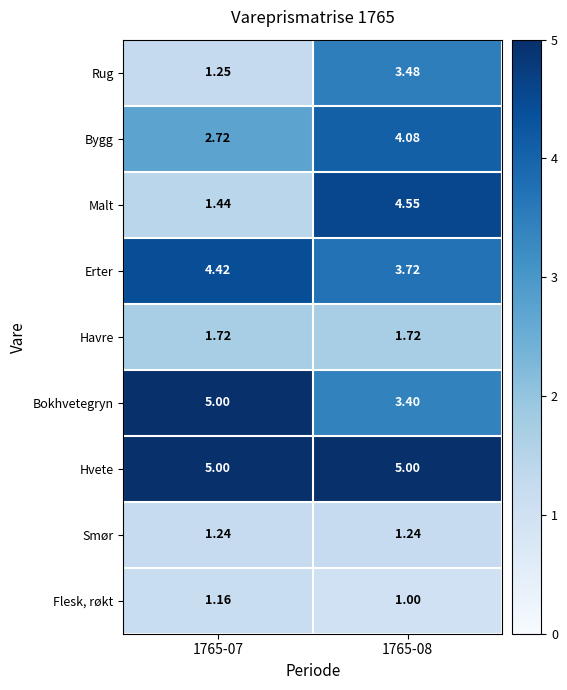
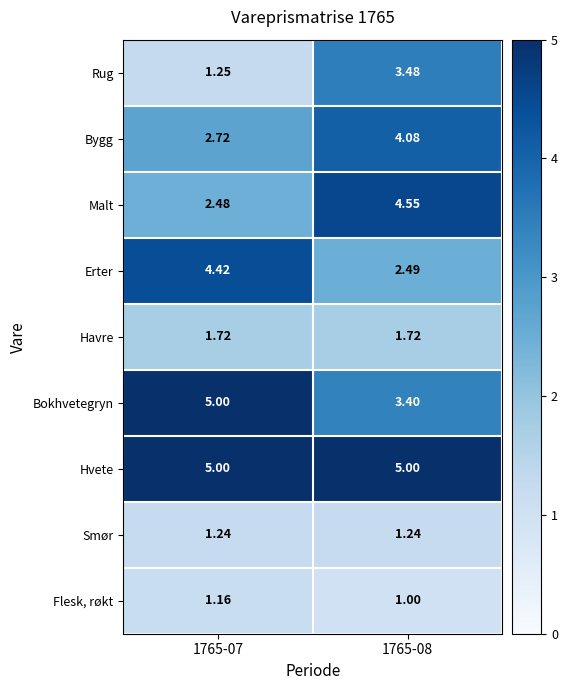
  {
    "Rug": {
      "1765-07": 1.25,
      "1765-08": 3.48
    },
    "Bygg": {
      "1765-07": 2.72,
      "1765-08": 4.08
    },
    "Malt": {
-     "1765-07": 1.44,
+     "1765-07": 2.48,
      "1765-08": 4.55
    },
    "Erter": {
      "1765-07": 4.42,
-     "1765-08": 3.72
+     "1765-08": 2.49
    },
    "Havre": {
      "1765-07": 1.72,
      "1765-08": 1.72
    },
    "Bokhvetegryn": {
      "1765-07": 5.00,
      "1765-08": 3.40
    },
    "Hvete": {
      "1765-07": 5.00,
      "1765-08": 5.00
    },
    "Smør": {
      "1765-07": 1.24,
      "1765-08": 1.24
    },
    "Flesk, røkt": {
      "1765-07": 1.16,
      "1765-08": 1.00
    }
  }
